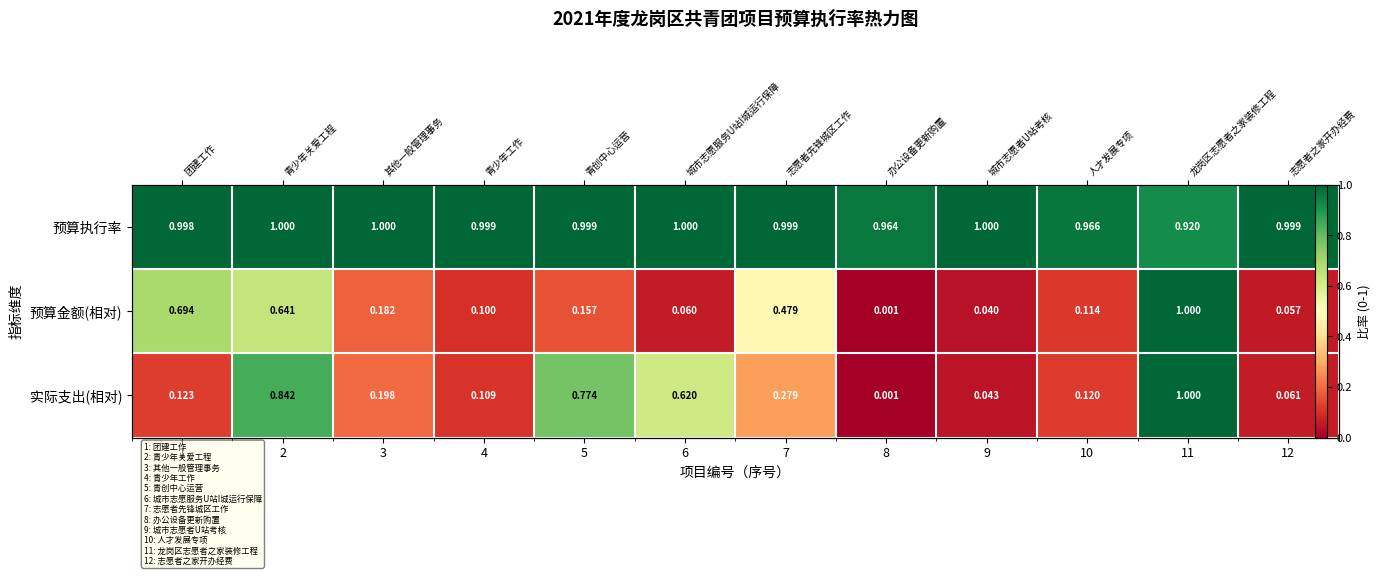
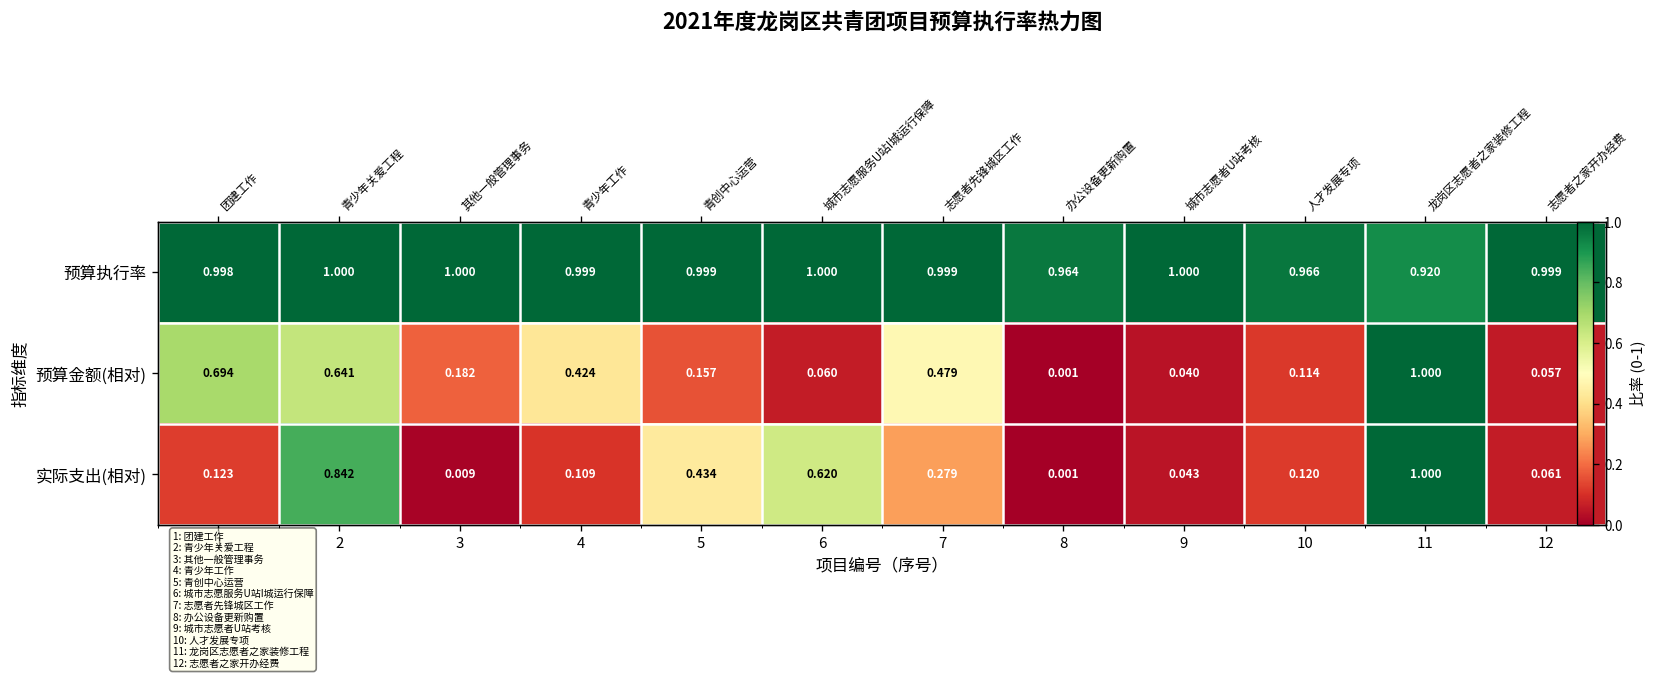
  {
    "预算执行率": {
      "1": 0.998,
      "2": 1.000,
      "3": 1.000,
      "4": 0.999,
      "5": 0.999,
      "6": 1.000,
      "7": 0.999,
      "8": 0.964,
      "9": 1.000,
      "10": 0.966,
      "11": 0.920,
      "12": 0.999
    },
    "预算金额(相对)": {
      "1": 0.694,
      "2": 0.641,
      "3": 0.182,
-     "4": 0.100,
+     "4": 0.424,
      "5": 0.157,
      "6": 0.060,
      "7": 0.479,
      "8": 0.001,
      "9": 0.040,
      "10": 0.114,
      "11": 1.000,
      "12": 0.057
    },
    "实际支出(相对)": {
      "1": 0.123,
      "2": 0.842,
-     "3": 0.198,
+     "3": 0.009,
      "4": 0.109,
-     "5": 0.774,
+     "5": 0.434,
      "6": 0.620,
      "7": 0.279,
      "8": 0.001,
      "9": 0.043,
      "10": 0.120,
      "11": 1.000,
      "12": 0.061
    }
  }
